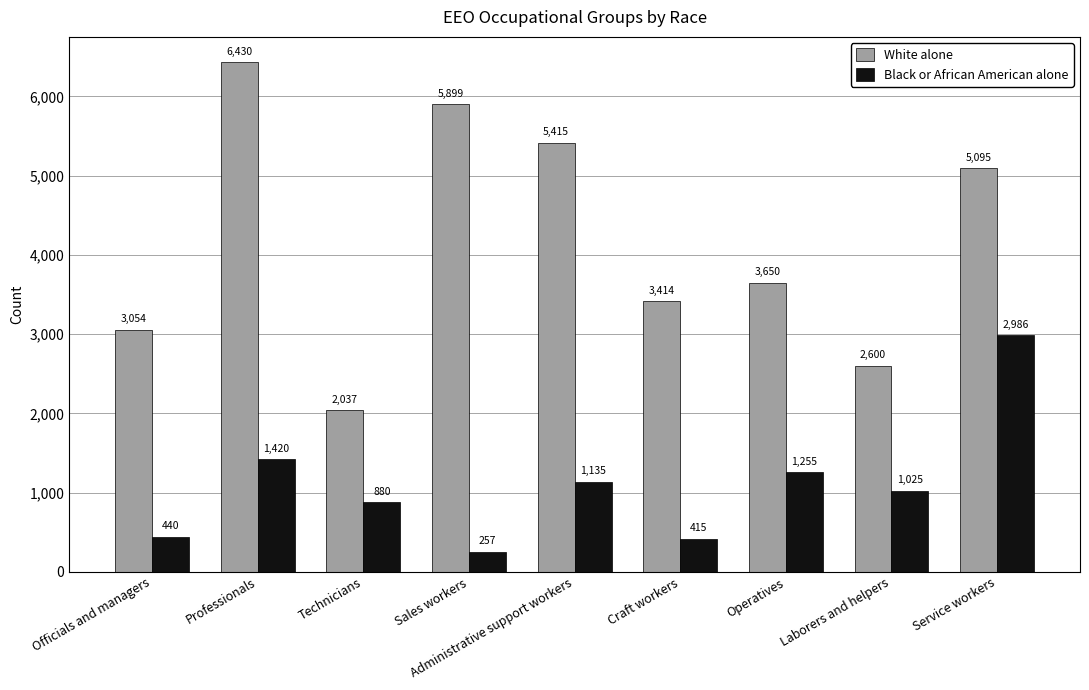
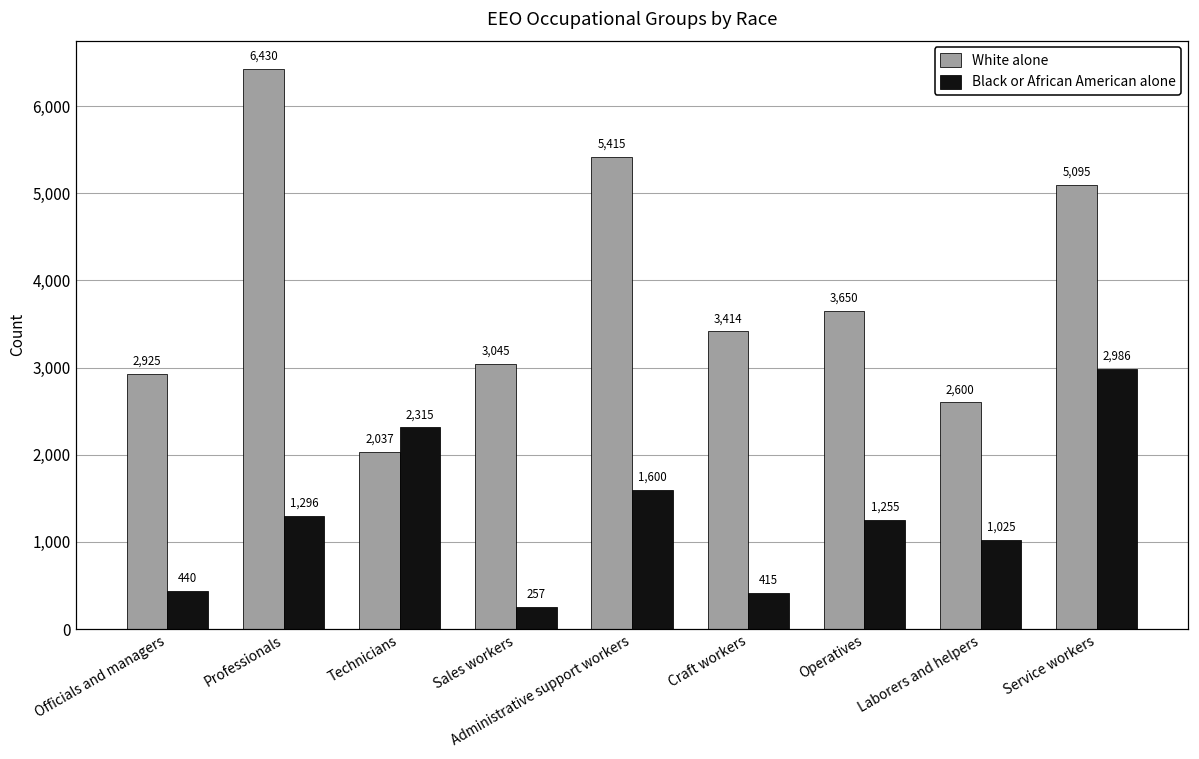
  {
    "White alone": {
-     "Officials and managers": "3,054",
+     "Officials and managers": "2,925",
      "Professionals": "6,430",
      "Technicians": "2,037",
-     "Sales workers": "5,899",
+     "Sales workers": "3,045",
      "Administrative support workers": "5,415",
      "Craft workers": "3,414",
      "Operatives": "3,650",
      "Laborers and helpers": "2,600",
      "Service workers": "5,095"
    },
    "Black or African American alone": {
      "Officials and managers": "440",
-     "Professionals": "1,420",
-     "Technicians": "880",
+     "Professionals": "1,296",
+     "Technicians": "2,315",
      "Sales workers": "257",
-     "Administrative support workers": "1,135",
+     "Administrative support workers": "1,600",
      "Craft workers": "415",
      "Operatives": "1,255",
      "Laborers and helpers": "1,025",
      "Service workers": "2,986"
    }
  }
